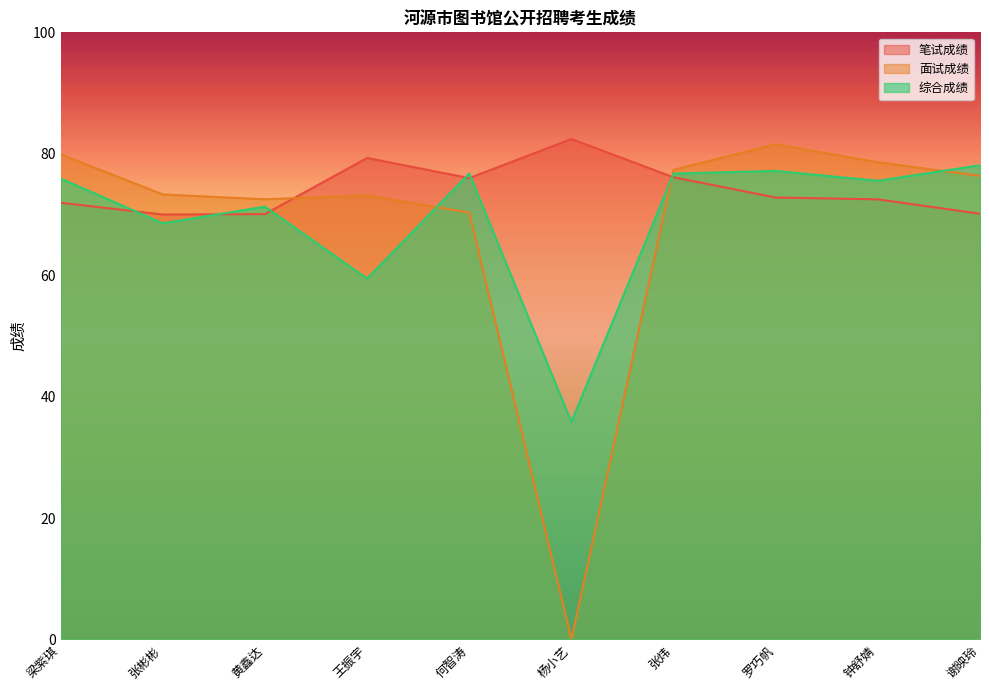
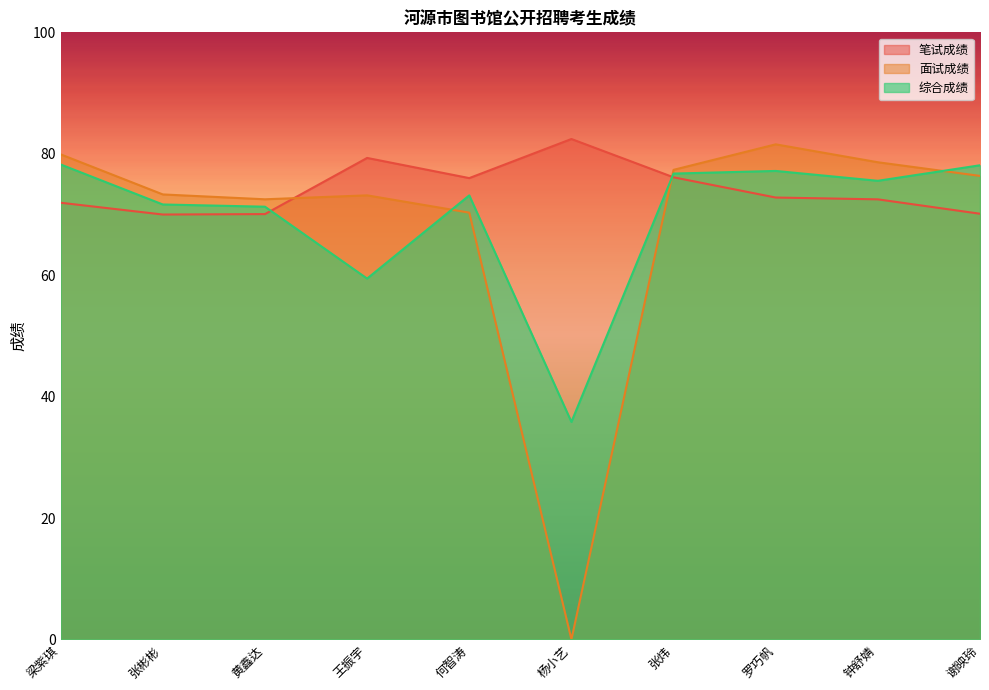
  {
    "综合成绩": {
-     "梁紫琪": 76,
-     "张彬彬": 69,
+     "梁紫琪": 78,
+     "张彬彬": 72,
      "黄鑫达": 71,
      "王振宇": 59,
-     "何智涛": 77,
+     "何智涛": 73,
      "杨小艺": 36,
      "张炜": 77,
      "罗巧帆": 77,
      "钟舒婧": 76,
      "谢映玲": 78
    }
  }
